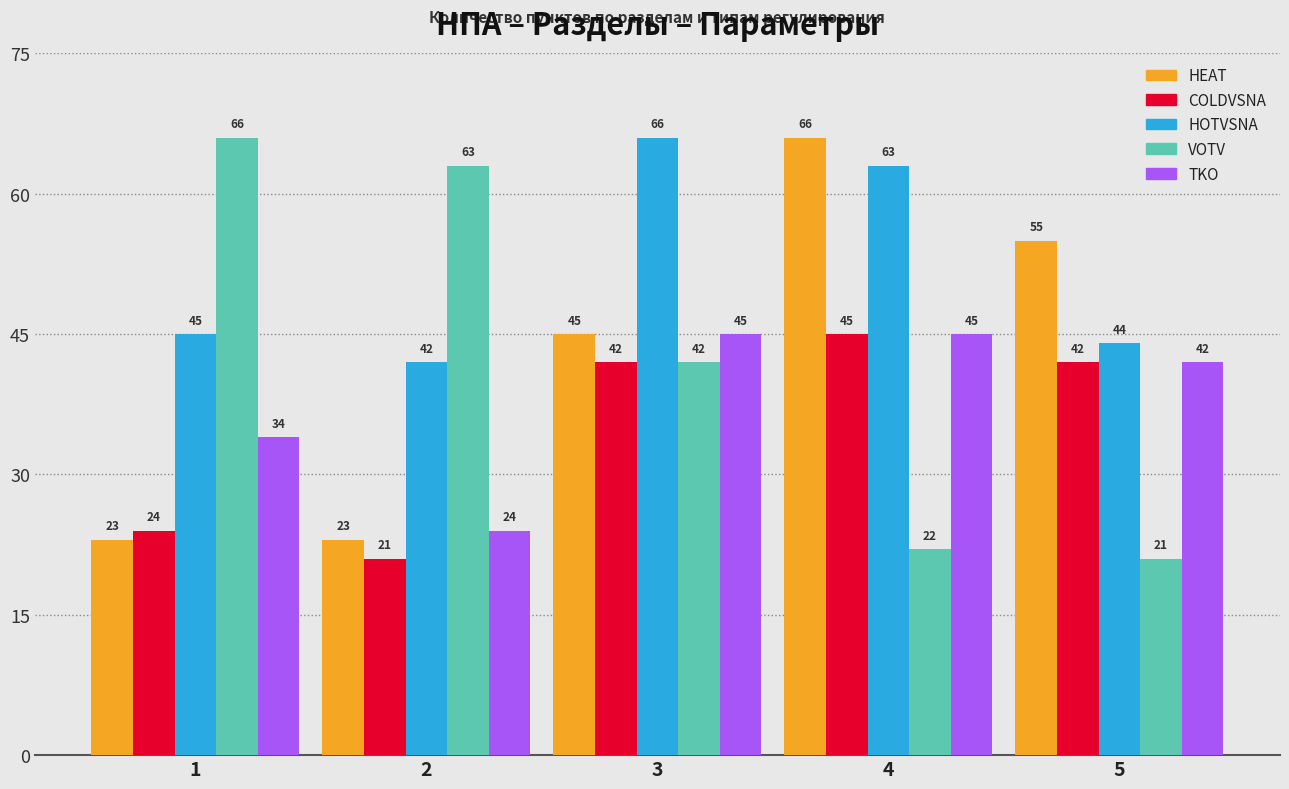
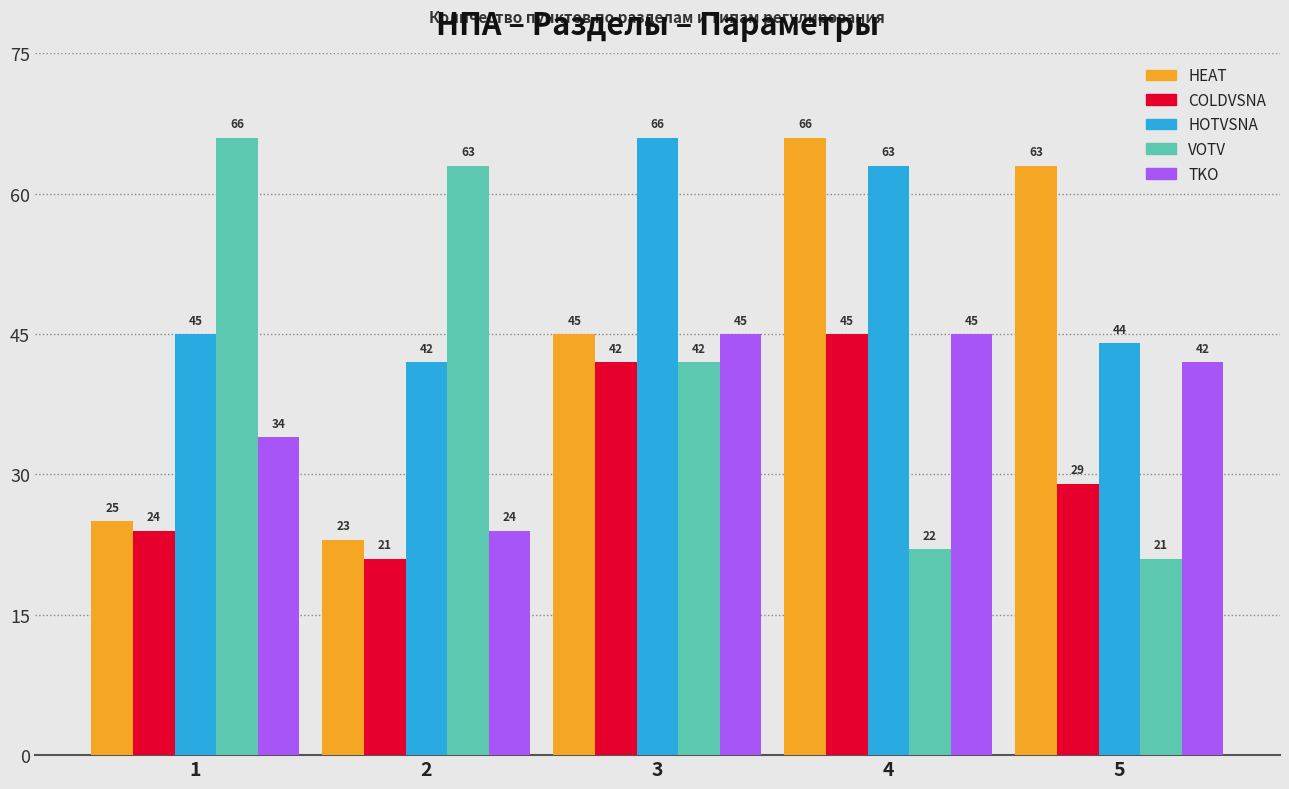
  {
    "HEAT": {
-     "1": 23,
+     "1": 25,
      "2": 23,
      "3": 45,
      "4": 66,
-     "5": 55
+     "5": 63
    },
    "COLDVSNA": {
      "1": 24,
      "2": 21,
      "3": 42,
      "4": 45,
-     "5": 42
+     "5": 29
    },
    "HOTVSNA": {
      "1": 45,
      "2": 42,
      "3": 66,
      "4": 63,
      "5": 44
    },
    "VOTV": {
      "1": 66,
      "2": 63,
      "3": 42,
      "4": 22,
      "5": 21
    },
    "TKO": {
      "1": 34,
      "2": 24,
      "3": 45,
      "4": 45,
      "5": 42
    }
  }
